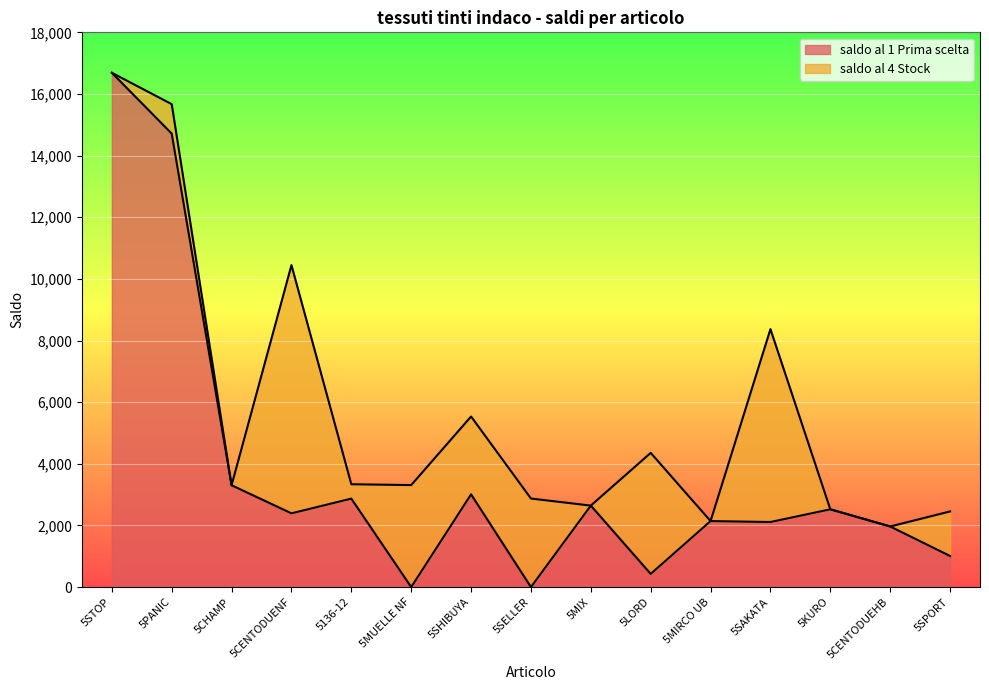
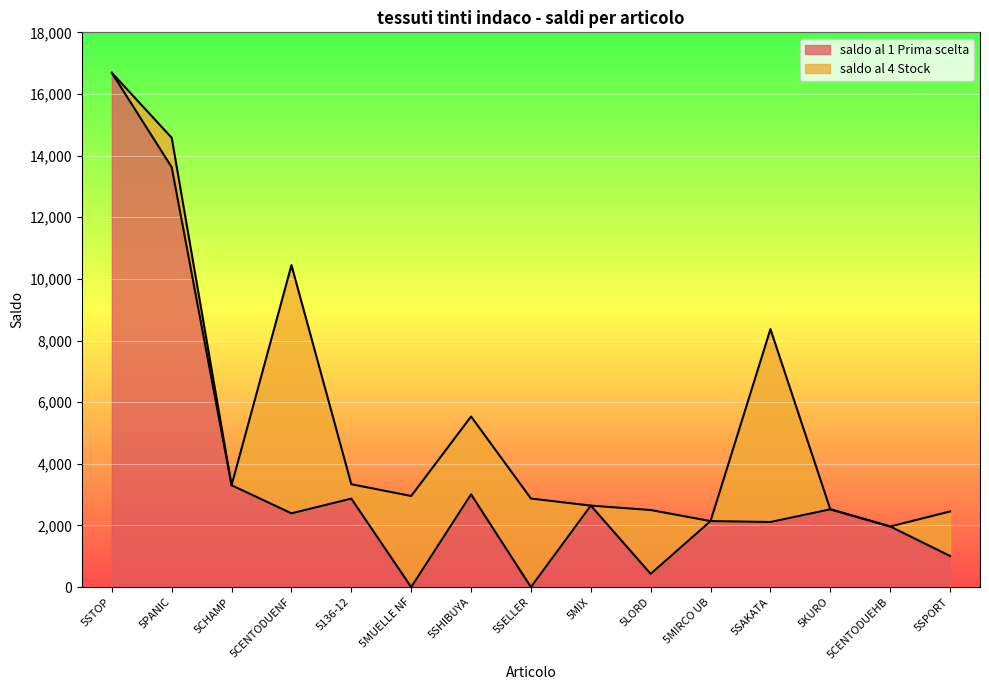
  {
    "saldo al 1 Prima scelta": {
-     "5PANIC": "14,700",
+     "5PANIC": "13,600",
      "5CENTODUENF": "2,400",
      "5136-12": "2,900",
      "5MUELLE NF": "0",
      "5SHIBUYA": "3,000",
      "5SELLER": "0",
      "5LORD": "400",
      "5SAKATA": "2,100",
      "5SPORT": "1,000"
    },
    "saldo al 4 Stock": {
      "5PANIC": "1,000",
      "5CENTODUENF": "8,100",
      "5136-12": "500",
-     "5MUELLE NF": "3,300",
+     "5MUELLE NF": "3,000",
      "5SHIBUYA": "2,500",
      "5SELLER": "2,900",
-     "5LORD": "3,900",
+     "5LORD": "2,100",
      "5SAKATA": "6,300",
      "5SPORT": "1,400"
    }
  }
